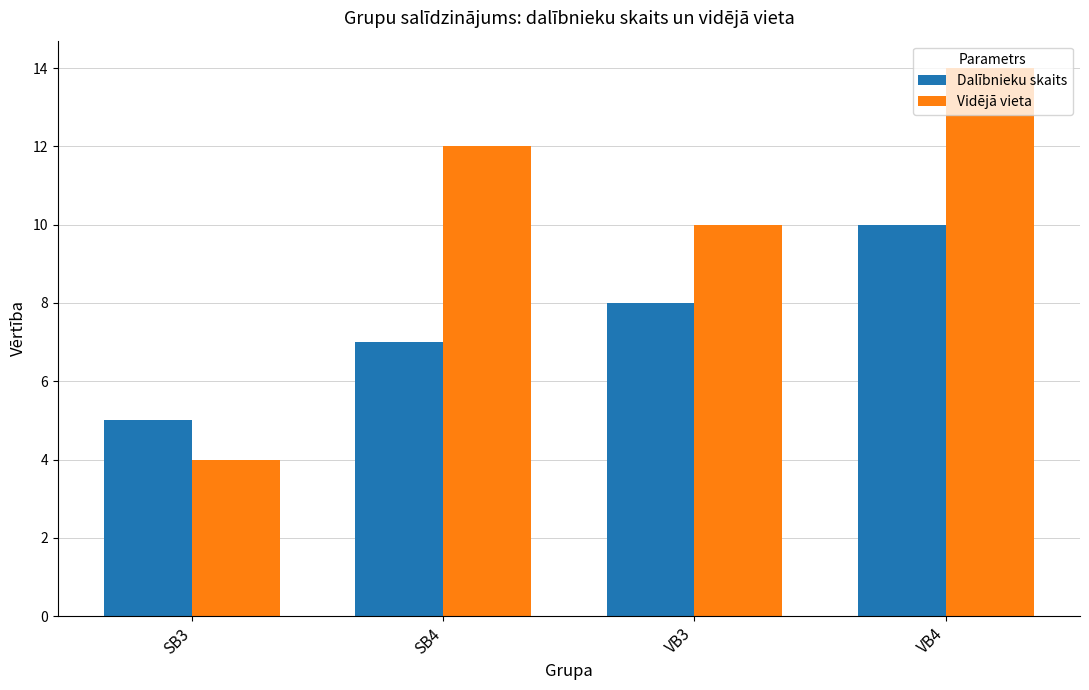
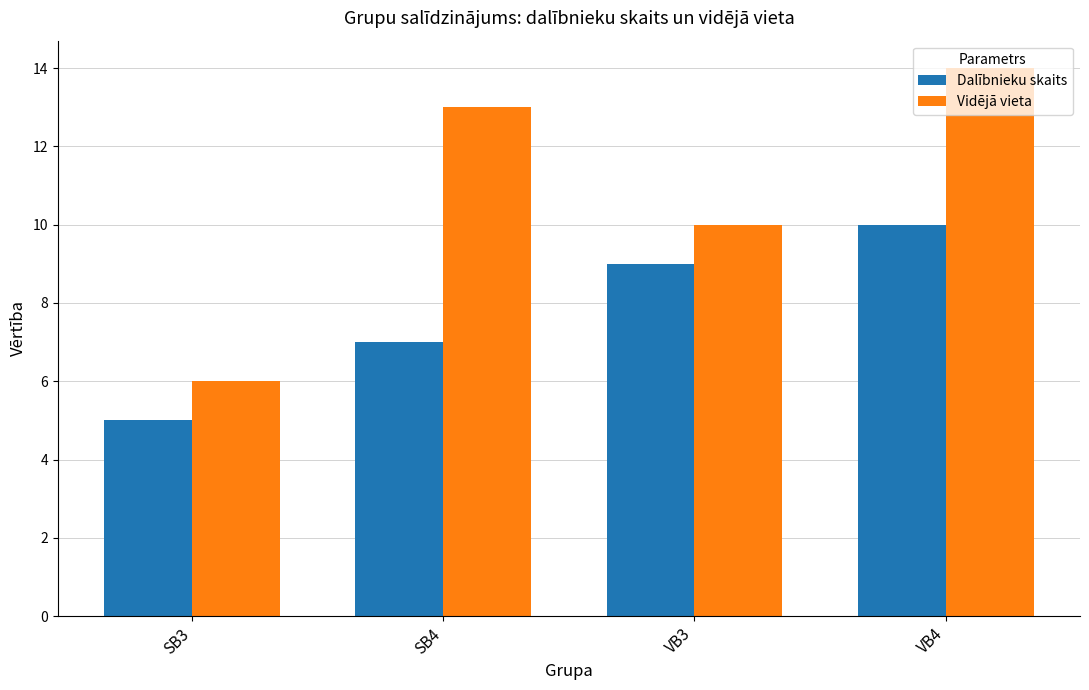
  {
    "Dalībnieku skaits": {
      "SB3": 5,
      "SB4": 7,
-     "VB3": 8,
+     "VB3": 9,
      "VB4": 10
    },
    "Vidējā vieta": {
-     "SB3": 4,
-     "SB4": 12,
+     "SB3": 6,
+     "SB4": 13,
      "VB3": 10
    }
  }
